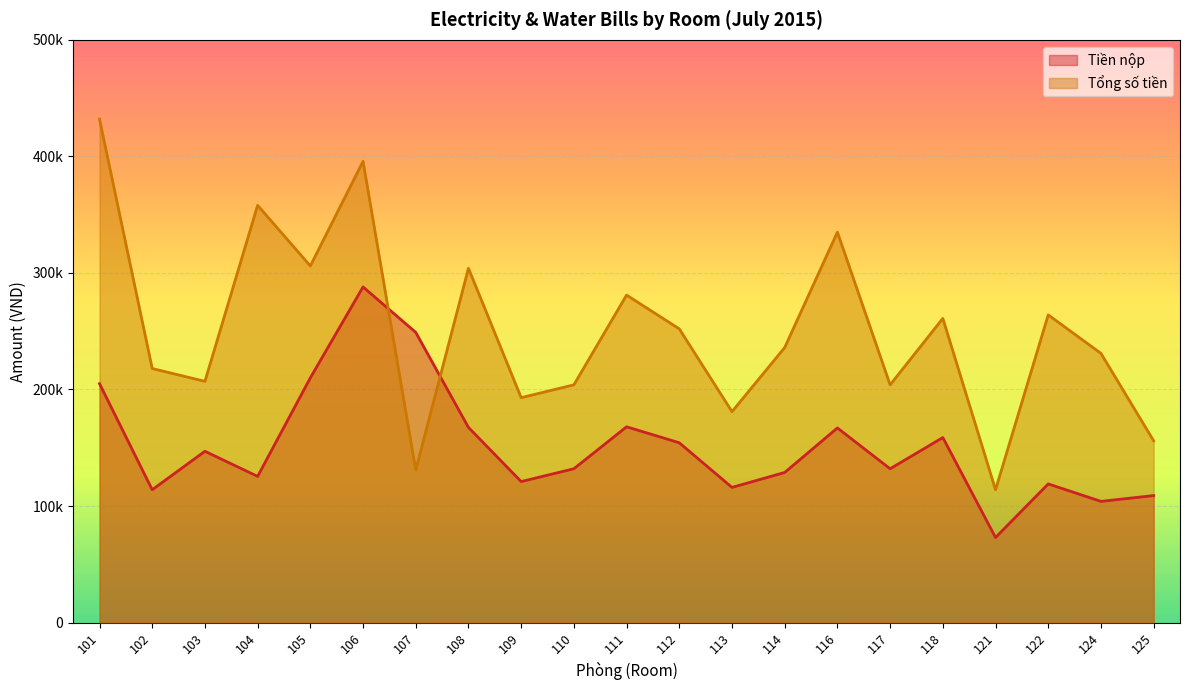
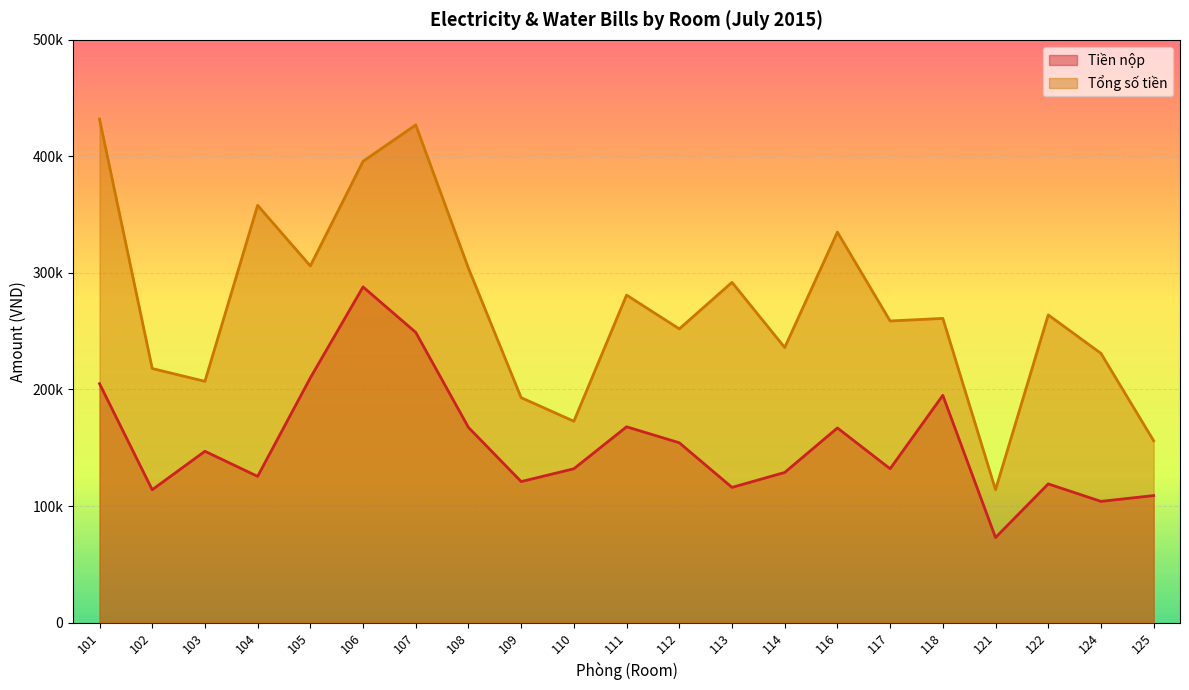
  {
    "Tiền nộp": {
      "101": 205000,
      "102": 114000,
      "103": 147000,
      "104": 125000,
      "105": 210000,
      "106": 288000,
      "107": 249000,
      "108": 167000,
      "109": 121000,
      "110": 132000,
      "111": 168000,
      "112": 154000,
      "113": 116000,
      "114": 129000,
      "116": 167000,
      "117": 132000,
-     "118": 159000,
+     "118": 195000,
      "121": 73000,
      "122": 119000,
      "124": 104000,
      "125": 109000
    },
    "Tổng số tiền": {
      "101": 432000,
      "102": 218000,
      "103": 207000,
      "104": 358000,
      "105": 306000,
      "106": 396000,
-     "107": 131000,
+     "107": 427000,
      "108": 304000,
      "109": 193000,
-     "110": 204000,
+     "110": 173000,
      "111": 281000,
      "112": 252000,
-     "113": 181000,
+     "113": 292000,
      "114": 236000,
      "116": 335000,
-     "117": 204000,
+     "117": 259000,
      "118": 261000,
      "121": 114000,
      "122": 264000,
      "124": 231000,
      "125": 156000
    }
  }
